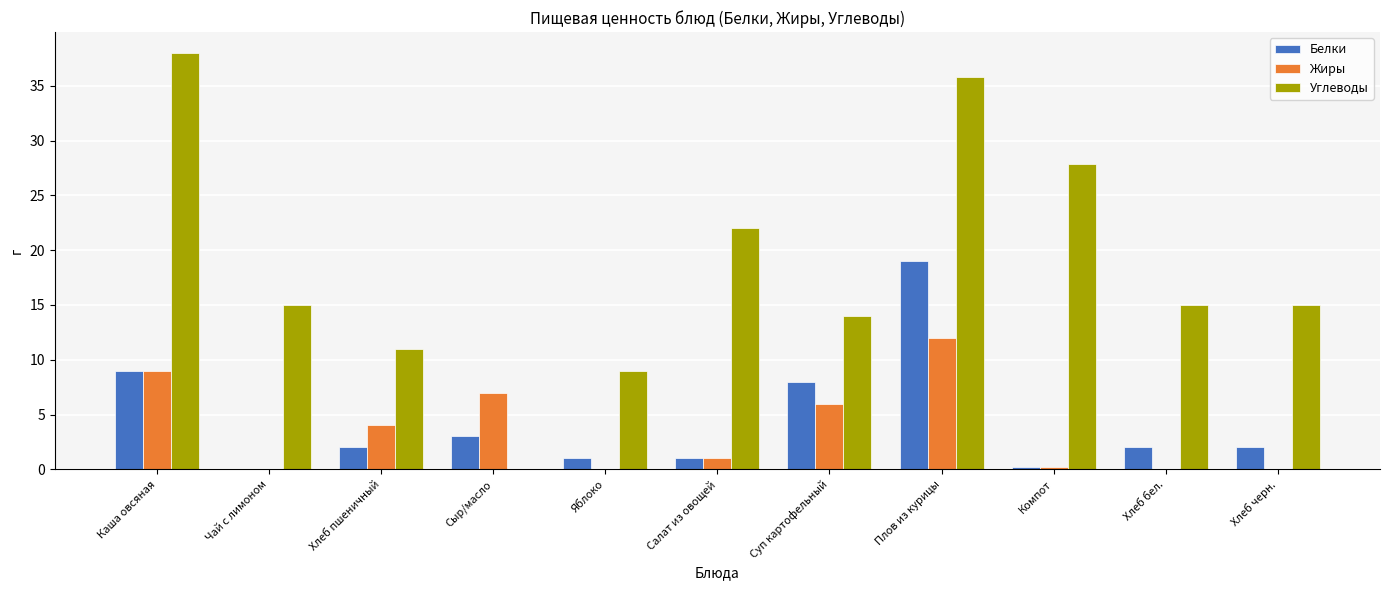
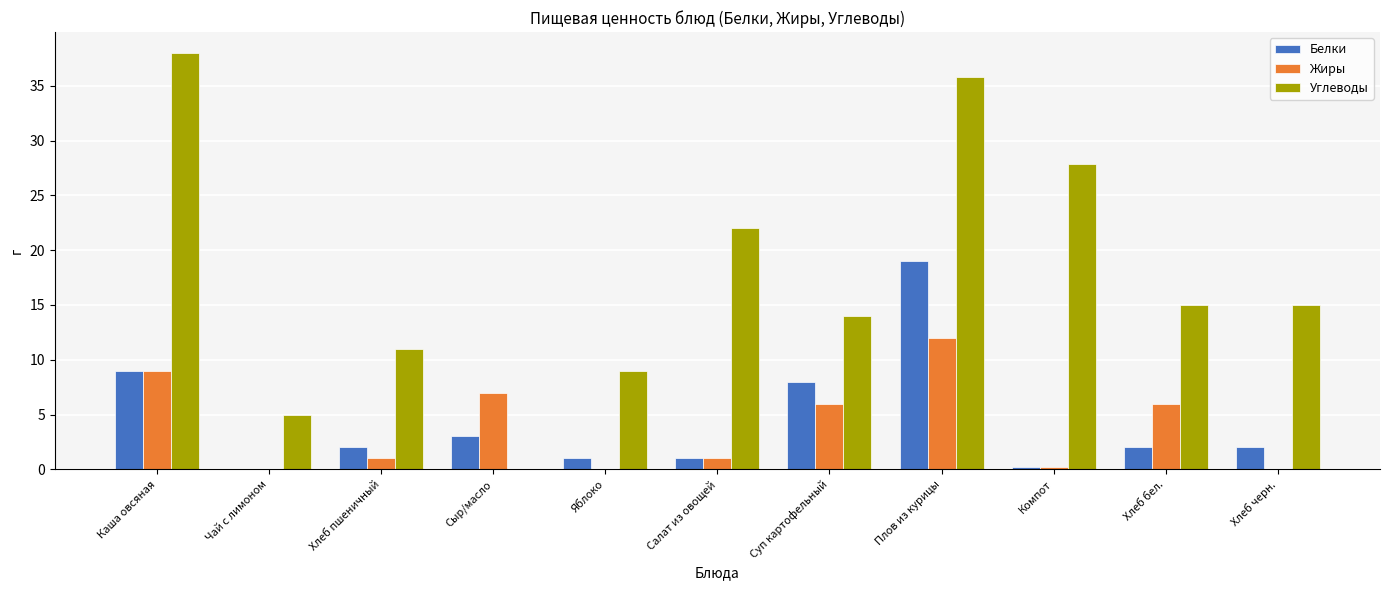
  {
    "Белки": {
      "Каша овсяная": 9,
      "Хлеб пшеничный": 2,
      "Сыр/масло": 3,
      "Яблоко": 1,
      "Салат из овощей": 1,
      "Суп картофельный": 8,
      "Плов из курицы": 19,
      "Хлеб бел.": 2,
      "Хлеб черн.": 2
    },
    "Жиры": {
      "Каша овсяная": 9,
-     "Хлеб пшеничный": 4,
+     "Хлеб пшеничный": 1,
      "Сыр/масло": 7,
      "Яблоко": 0,
      "Салат из овощей": 1,
      "Суп картофельный": 6,
      "Плов из курицы": 12,
-     "Хлеб бел.": 0,
+     "Хлеб бел.": 6,
      "Хлеб черн.": 0
    },
    "Углеводы": {
      "Каша овсяная": 38,
-     "Чай с лимоном": 15,
+     "Чай с лимоном": 5,
      "Хлеб пшеничный": 11,
      "Сыр/масло": 0,
      "Яблоко": 9,
      "Салат из овощей": 22,
      "Суп картофельный": 14,
      "Плов из курицы": 36,
      "Компот": 28,
      "Хлеб бел.": 15,
      "Хлеб черн.": 15
    }
  }
